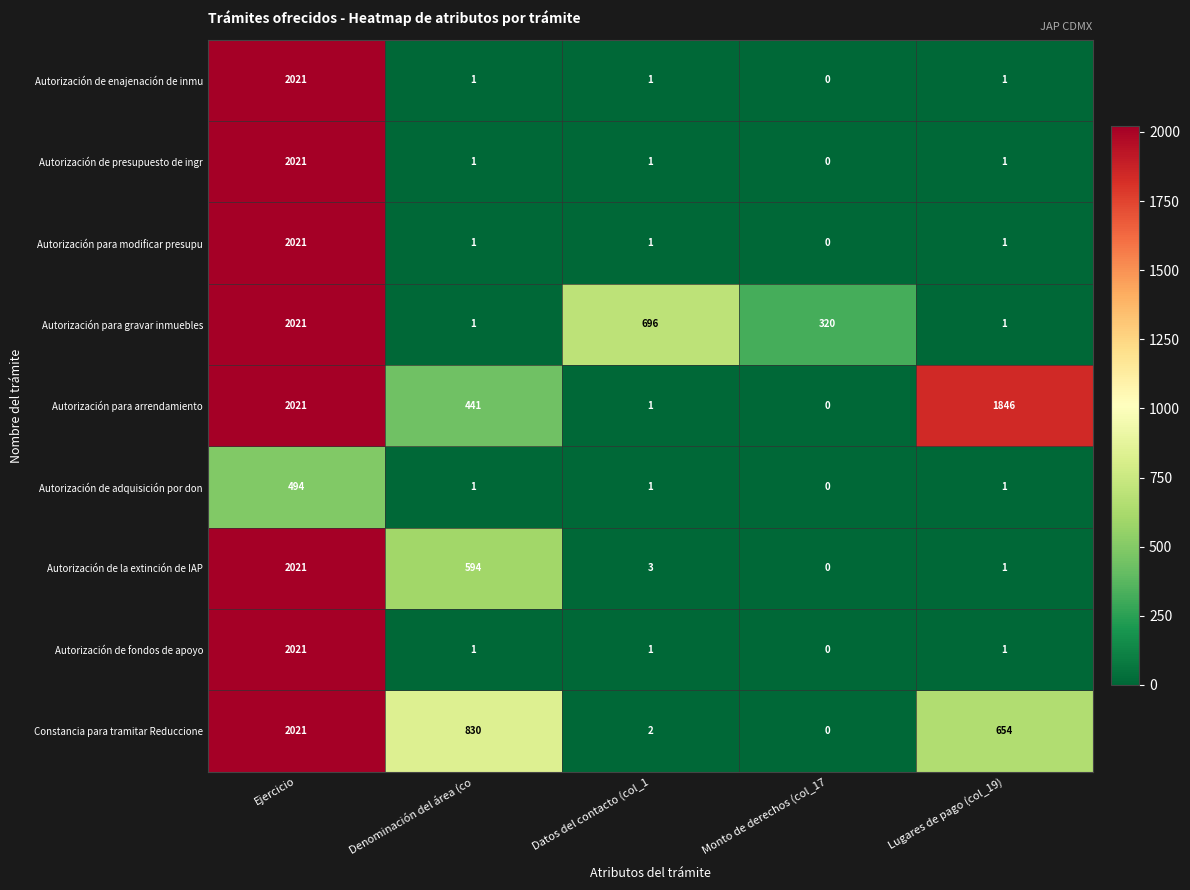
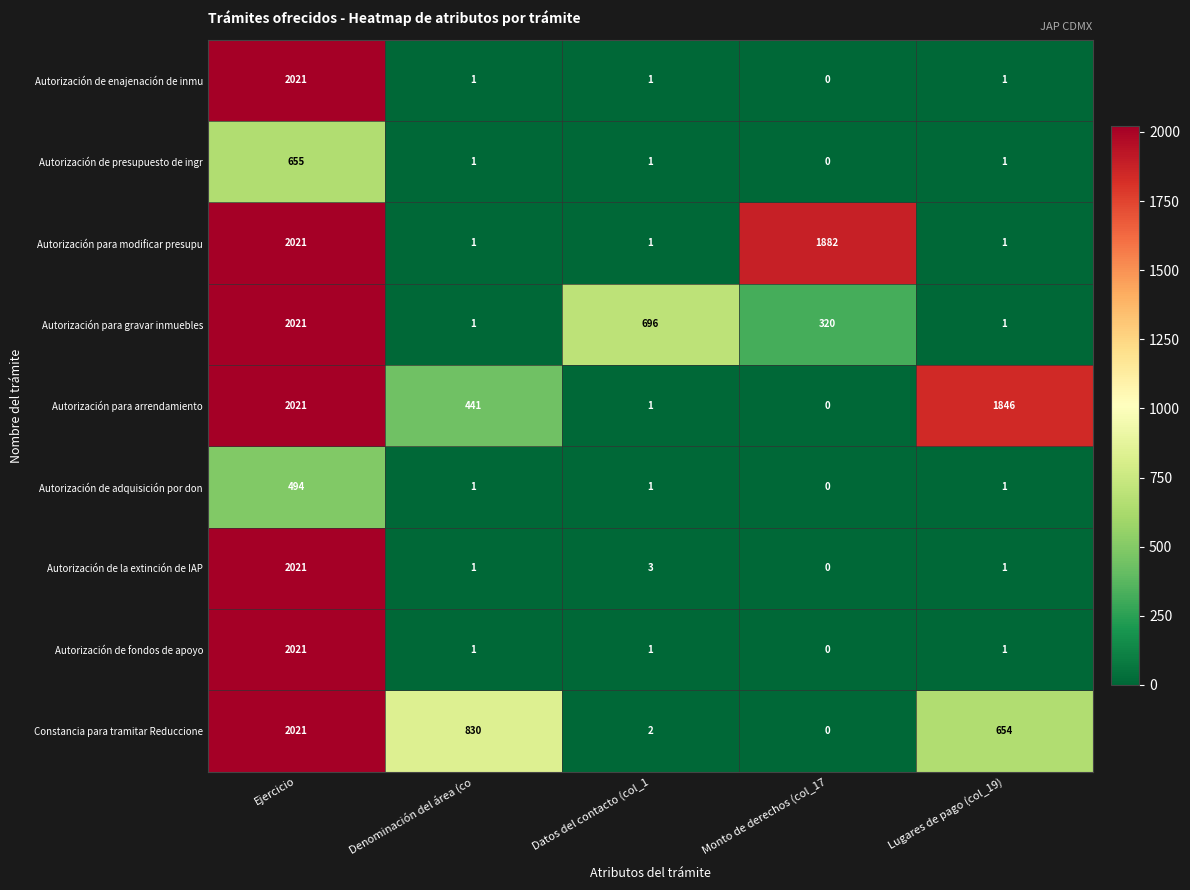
  {
    "Autorización de enajenación de inmu": {
      "Ejercicio": 2021,
      "Denominación del área (co": 1,
      "Datos del contacto (col_1": 1,
      "Monto de derechos (col_17": 0,
      "Lugares de pago (col_19)": 1
    },
    "Autorización de presupuesto de ingr": {
-     "Ejercicio": 2021,
+     "Ejercicio": 655,
      "Denominación del área (co": 1,
      "Datos del contacto (col_1": 1,
      "Monto de derechos (col_17": 0,
      "Lugares de pago (col_19)": 1
    },
    "Autorización para modificar presupu": {
      "Ejercicio": 2021,
      "Denominación del área (co": 1,
      "Datos del contacto (col_1": 1,
-     "Monto de derechos (col_17": 0,
+     "Monto de derechos (col_17": 1882,
      "Lugares de pago (col_19)": 1
    },
    "Autorización para gravar inmuebles": {
      "Ejercicio": 2021,
      "Denominación del área (co": 1,
      "Datos del contacto (col_1": 696,
      "Monto de derechos (col_17": 320,
      "Lugares de pago (col_19)": 1
    },
    "Autorización para arrendamiento": {
      "Ejercicio": 2021,
      "Denominación del área (co": 441,
      "Datos del contacto (col_1": 1,
      "Monto de derechos (col_17": 0,
      "Lugares de pago (col_19)": 1846
    },
    "Autorización de adquisición por don": {
      "Ejercicio": 494,
      "Denominación del área (co": 1,
      "Datos del contacto (col_1": 1,
      "Monto de derechos (col_17": 0,
      "Lugares de pago (col_19)": 1
    },
    "Autorización de la extinción de IAP": {
      "Ejercicio": 2021,
-     "Denominación del área (co": 594,
+     "Denominación del área (co": 1,
      "Datos del contacto (col_1": 3,
      "Monto de derechos (col_17": 0,
      "Lugares de pago (col_19)": 1
    },
    "Autorización de fondos de apoyo": {
      "Ejercicio": 2021,
      "Denominación del área (co": 1,
      "Datos del contacto (col_1": 1,
      "Monto de derechos (col_17": 0,
      "Lugares de pago (col_19)": 1
    },
    "Constancia para tramitar Reduccione": {
      "Ejercicio": 2021,
      "Denominación del área (co": 830,
      "Datos del contacto (col_1": 2,
      "Monto de derechos (col_17": 0,
      "Lugares de pago (col_19)": 654
    }
  }
